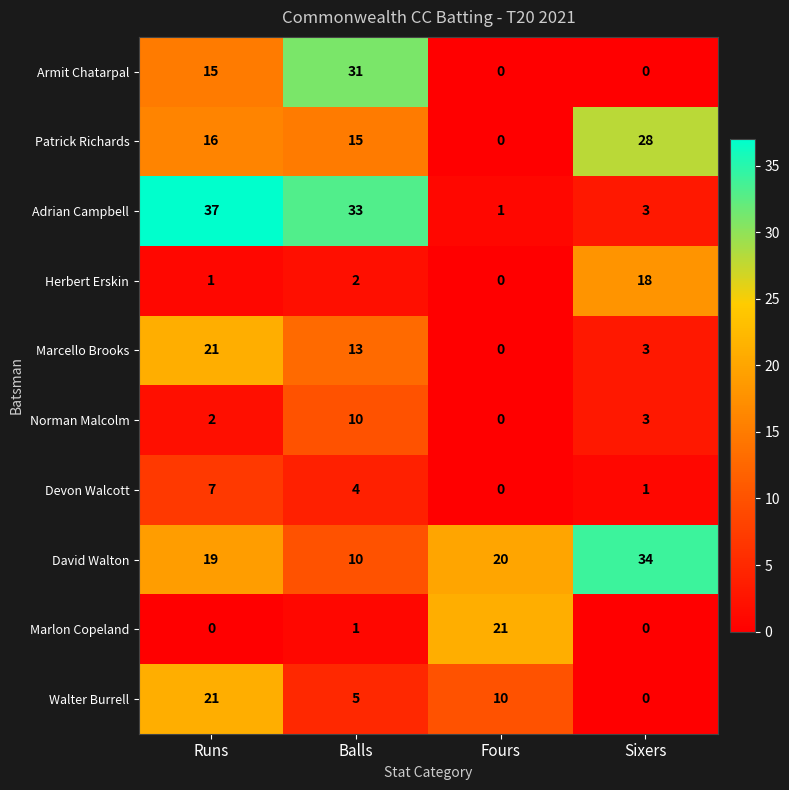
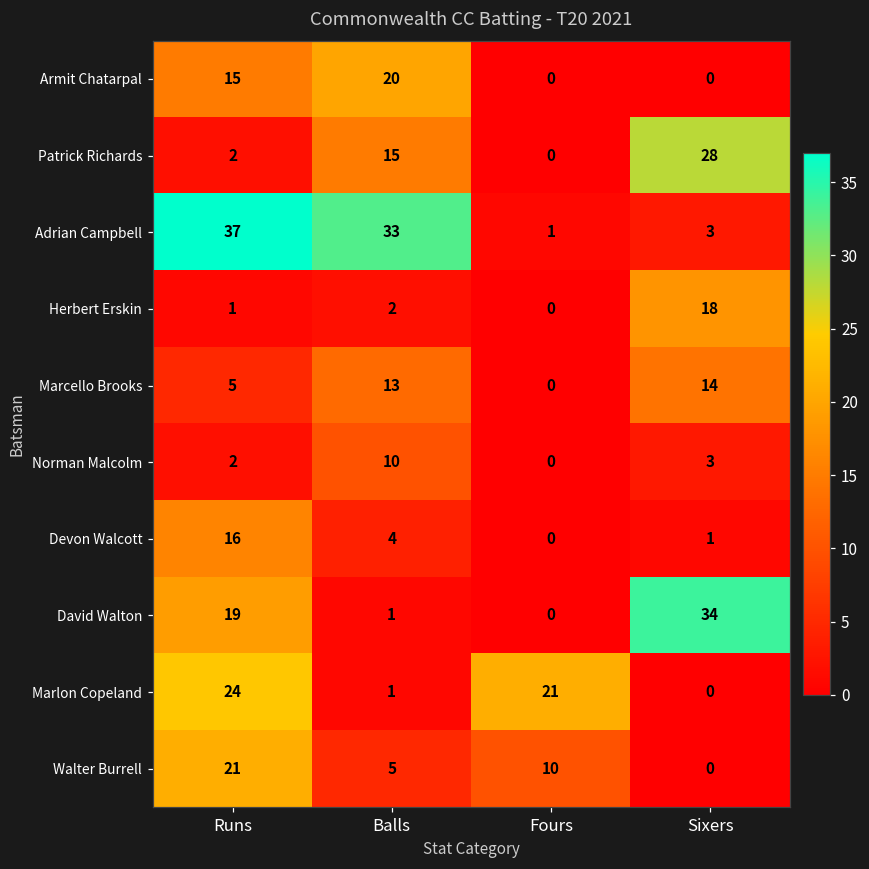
  {
    "Armit Chatarpal": {
      "Runs": 15,
-     "Balls": 31,
+     "Balls": 20,
      "Fours": 0,
      "Sixers": 0
    },
    "Patrick Richards": {
-     "Runs": 16,
+     "Runs": 2,
      "Balls": 15,
      "Fours": 0,
      "Sixers": 28
    },
    "Adrian Campbell": {
      "Runs": 37,
      "Balls": 33,
      "Fours": 1,
      "Sixers": 3
    },
    "Herbert Erskin": {
      "Runs": 1,
      "Balls": 2,
      "Fours": 0,
      "Sixers": 18
    },
    "Marcello Brooks": {
-     "Runs": 21,
+     "Runs": 5,
      "Balls": 13,
      "Fours": 0,
-     "Sixers": 3
+     "Sixers": 14
    },
    "Norman Malcolm": {
      "Runs": 2,
      "Balls": 10,
      "Fours": 0,
      "Sixers": 3
    },
    "Devon Walcott": {
-     "Runs": 7,
+     "Runs": 16,
      "Balls": 4,
      "Fours": 0,
      "Sixers": 1
    },
    "David Walton": {
      "Runs": 19,
-     "Balls": 10,
-     "Fours": 20,
+     "Balls": 1,
+     "Fours": 0,
      "Sixers": 34
    },
    "Marlon Copeland": {
-     "Runs": 0,
+     "Runs": 24,
      "Balls": 1,
      "Fours": 21,
      "Sixers": 0
    },
    "Walter Burrell": {
      "Runs": 21,
      "Balls": 5,
      "Fours": 10,
      "Sixers": 0
    }
  }
